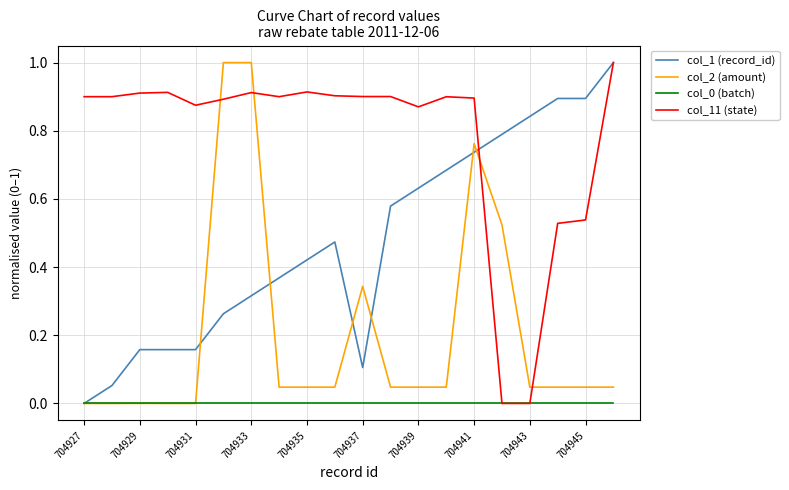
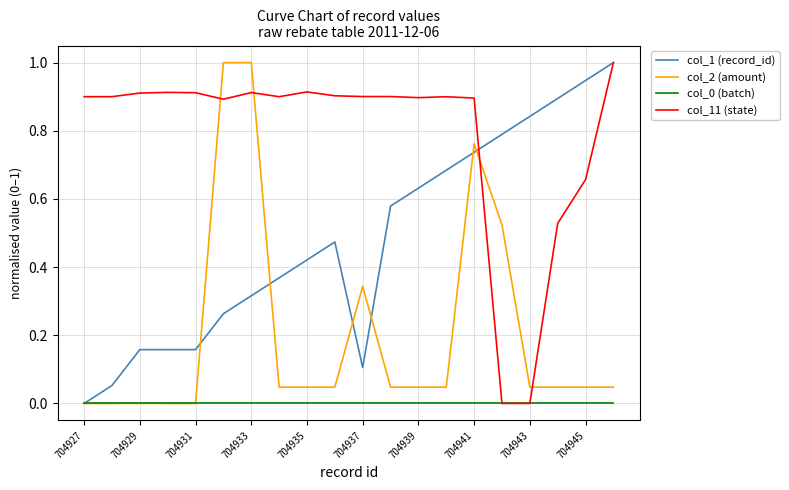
  {
    "col_1 (record_id)": {
      "704929": 0.16,
      "704931": 0.16,
      "704933": 0.32,
      "704935": 0.42,
      "704937": 0.11,
      "704939": 0.63,
      "704941": 0.74,
      "704943": 0.84,
-     "704945": 0.89
+     "704945": 0.95
    },
    "col_2 (amount)": {
      "704933": 1.00,
      "704935": 0.05,
      "704937": 0.34,
      "704939": 0.05,
      "704941": 0.76,
      "704943": 0.05,
      "704945": 0.05
    },
    "col_0 (batch)": {
      "704933": 0.00,
      "704935": 0.00,
      "704937": 0.00,
      "704939": 0.00,
      "704941": 0.00,
      "704945": 0.00
    },
    "col_11 (state)": {
      "704927": 0.90,
      "704929": 0.91,
-     "704931": 0.87,
+     "704931": 0.91,
      "704933": 0.91,
      "704935": 0.91,
      "704937": 0.90,
-     "704939": 0.87,
+     "704939": 0.90,
      "704941": 0.90,
-     "704945": 0.54
+     "704945": 0.66
    }
  }
